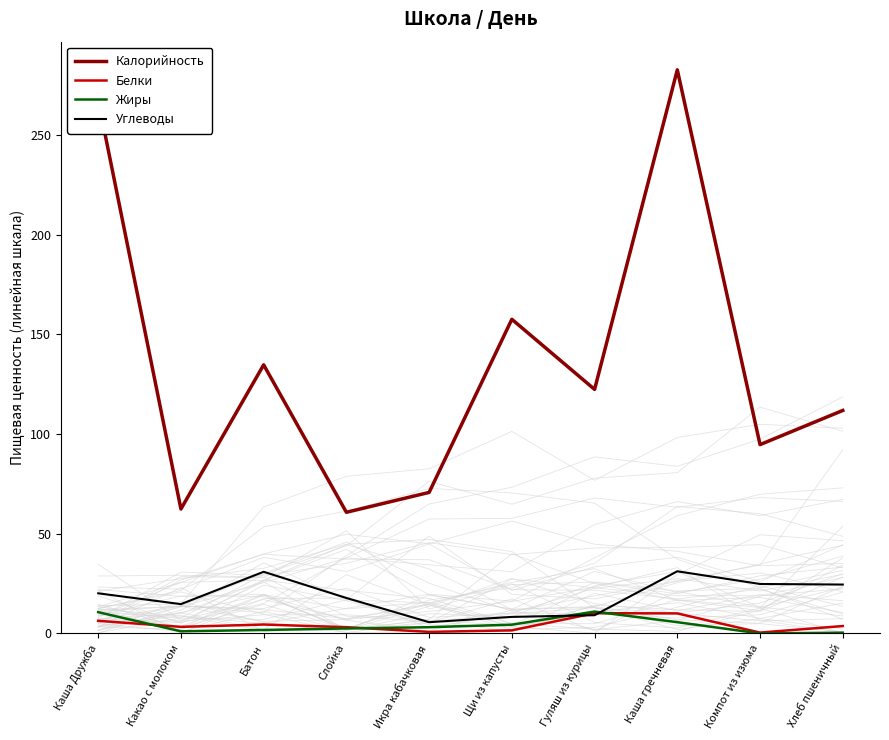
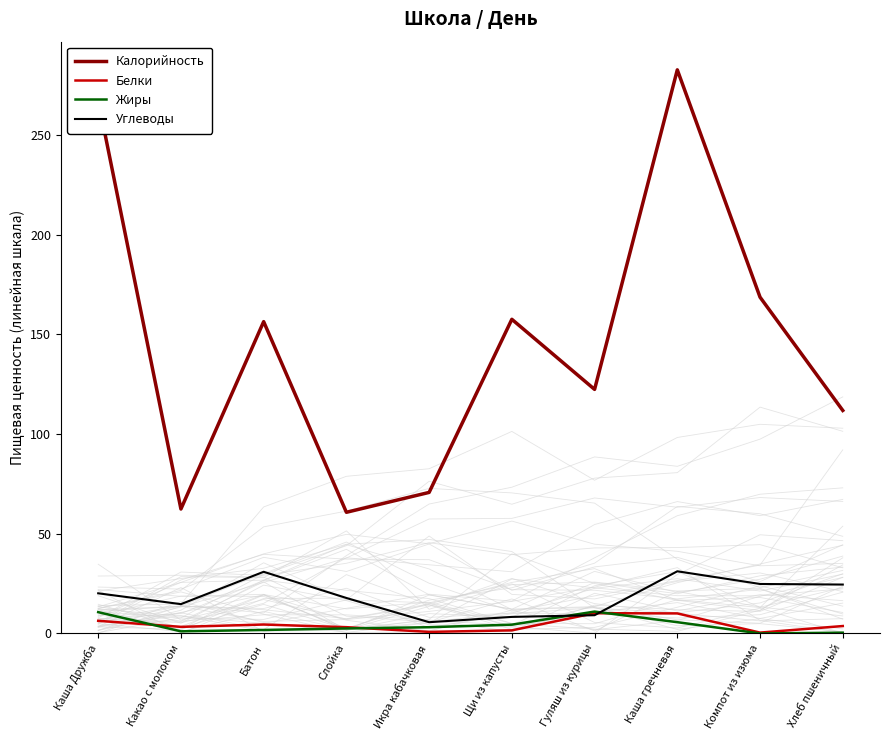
  {
    "Калорийность": {
      "Какао с молоком": 62,
-     "Батон": 135,
+     "Батон": 156,
      "Икра кабачковая": 71,
      "Щи из капусты": 158,
      "Гуляш из курицы": 122,
      "Каша гречневая": 283,
-     "Компот из изюма": 95,
+     "Компот из изюма": 169,
      "Хлеб пшеничный": 112
    },
    "Белки": {
      "Хлеб пшеничный": 4
    }
  }
